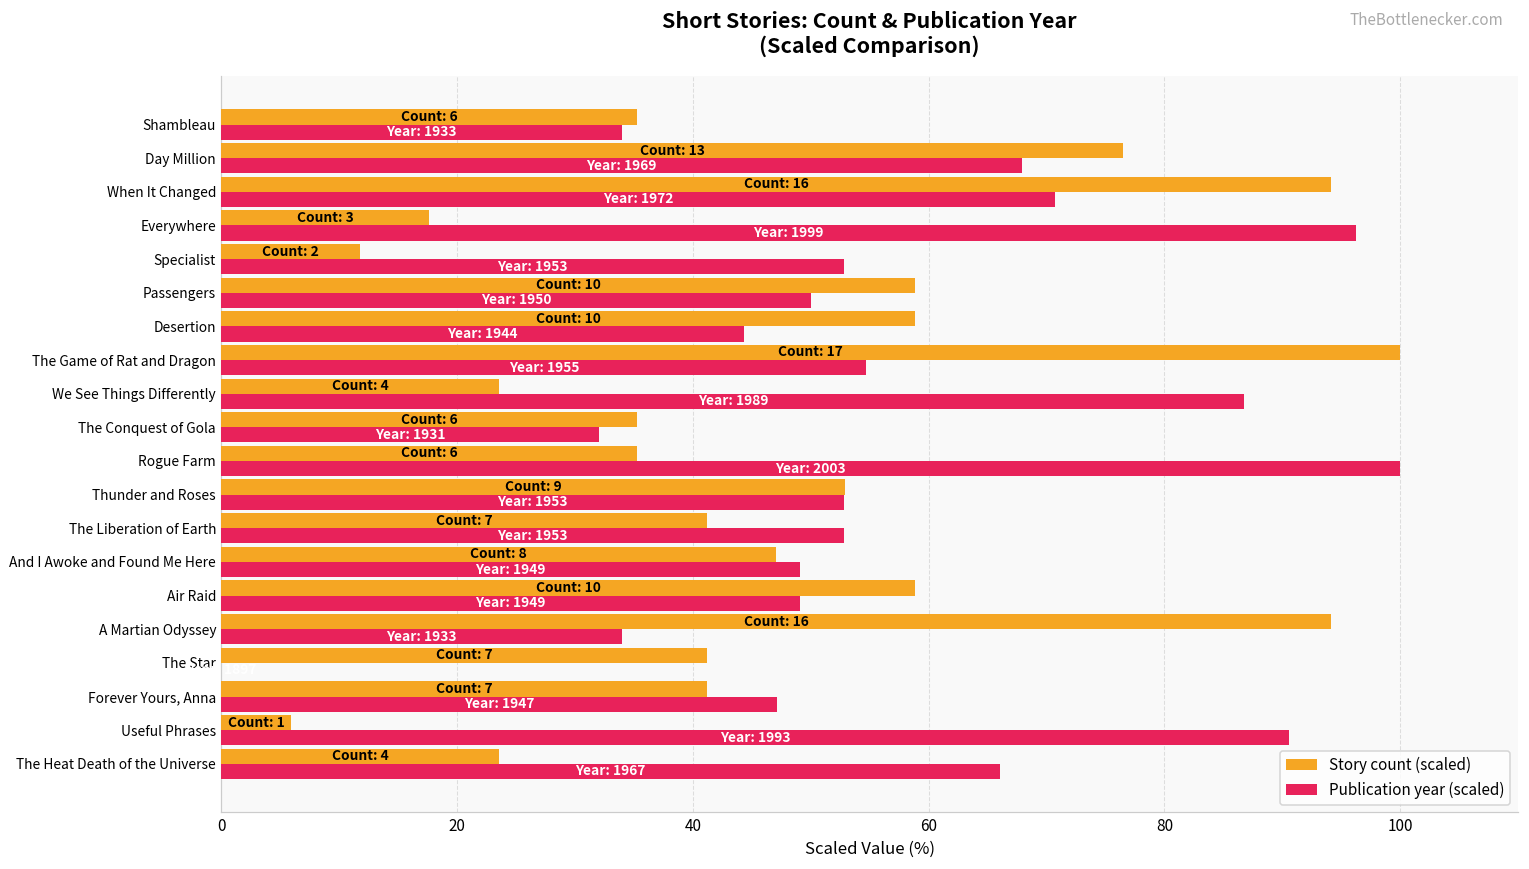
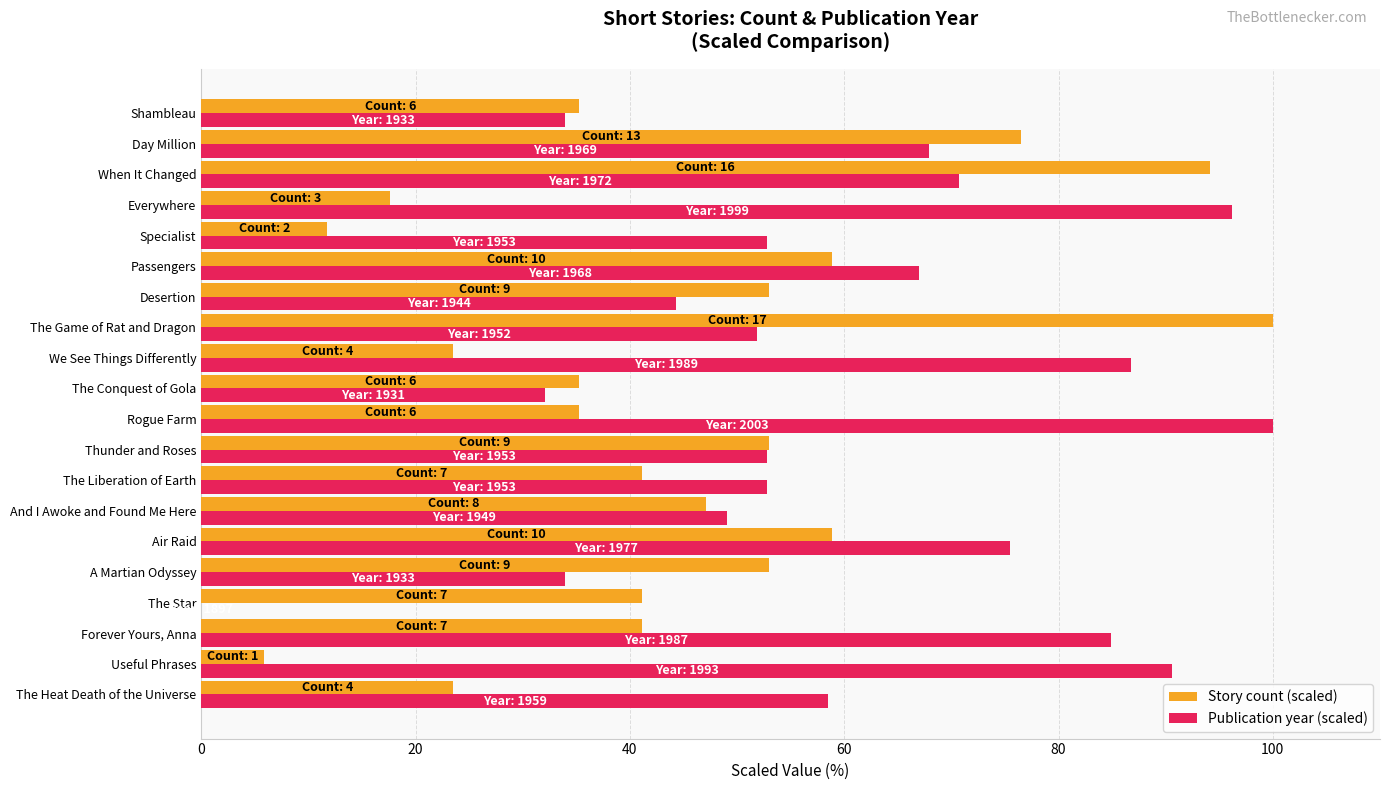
  {
    "Story count (scaled)": {
-     "Desertion": 10,
-     "A Martian Odyssey": 16
+     "Desertion": 9,
+     "A Martian Odyssey": 9
    },
    "Publication year (scaled)": {
-     "Passengers": 1950,
-     "The Game of Rat and Dragon": 1955,
-     "Air Raid": 1949,
-     "Forever Yours, Anna": 1947,
-     "The Heat Death of the Universe": 1967
+     "Passengers": 1968,
+     "The Game of Rat and Dragon": 1952,
+     "Air Raid": 1977,
+     "Forever Yours, Anna": 1987,
+     "The Heat Death of the Universe": 1959
    }
  }
